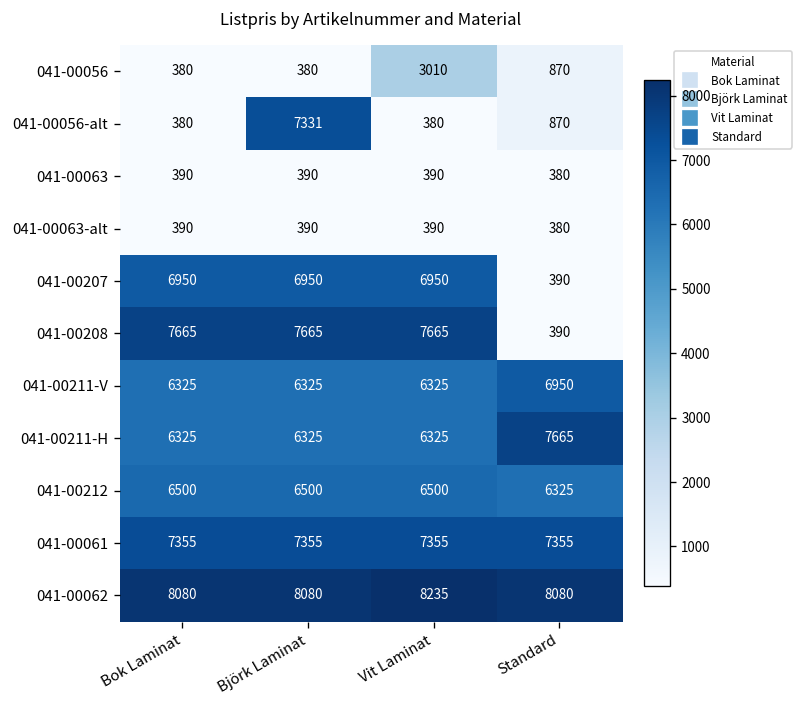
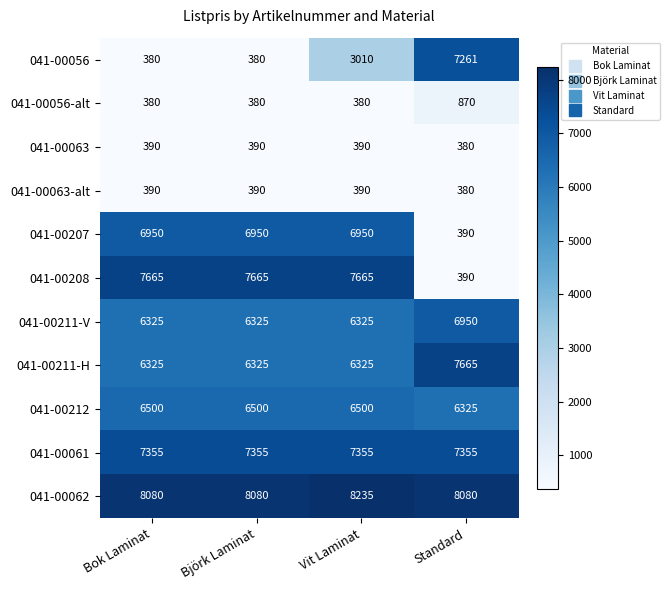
  {
    "041-00056": {
      "Bok Laminat": 380,
      "Björk Laminat": 380,
      "Vit Laminat": 3010,
-     "Standard": 870
+     "Standard": 7261
    },
    "041-00056-alt": {
      "Bok Laminat": 380,
-     "Björk Laminat": 7331,
+     "Björk Laminat": 380,
      "Vit Laminat": 380,
      "Standard": 870
    },
    "041-00063": {
      "Bok Laminat": 390,
      "Björk Laminat": 390,
      "Vit Laminat": 390,
      "Standard": 380
    },
    "041-00063-alt": {
      "Bok Laminat": 390,
      "Björk Laminat": 390,
      "Vit Laminat": 390,
      "Standard": 380
    },
    "041-00207": {
      "Bok Laminat": 6950,
      "Björk Laminat": 6950,
      "Vit Laminat": 6950,
      "Standard": 390
    },
    "041-00208": {
      "Bok Laminat": 7665,
      "Björk Laminat": 7665,
      "Vit Laminat": 7665,
      "Standard": 390
    },
    "041-00211-V": {
      "Bok Laminat": 6325,
      "Björk Laminat": 6325,
      "Vit Laminat": 6325,
      "Standard": 6950
    },
    "041-00211-H": {
      "Bok Laminat": 6325,
      "Björk Laminat": 6325,
      "Vit Laminat": 6325,
      "Standard": 7665
    },
    "041-00212": {
      "Bok Laminat": 6500,
      "Björk Laminat": 6500,
      "Vit Laminat": 6500,
      "Standard": 6325
    },
    "041-00061": {
      "Bok Laminat": 7355,
      "Björk Laminat": 7355,
      "Vit Laminat": 7355,
      "Standard": 7355
    },
    "041-00062": {
      "Bok Laminat": 8080,
      "Björk Laminat": 8080,
      "Vit Laminat": 8235,
      "Standard": 8080
    }
  }
